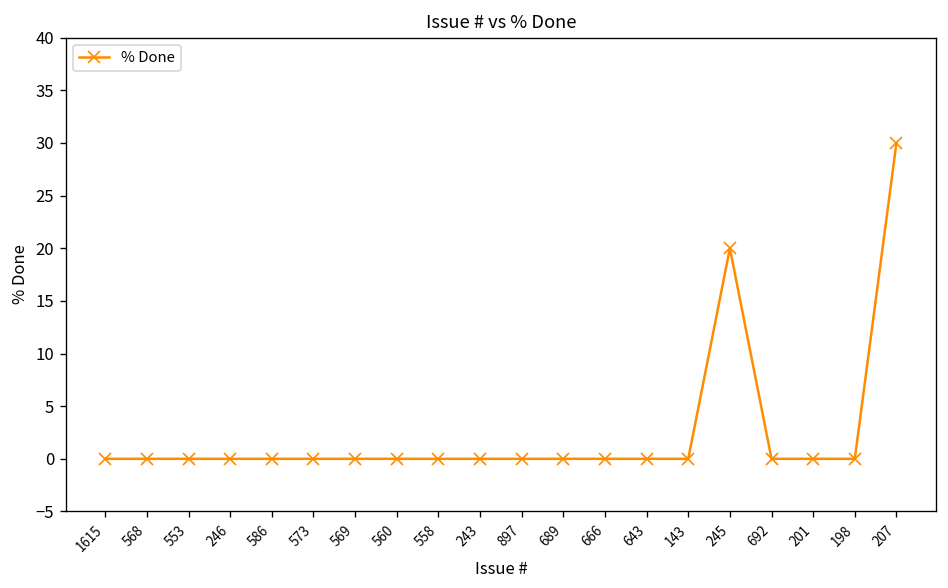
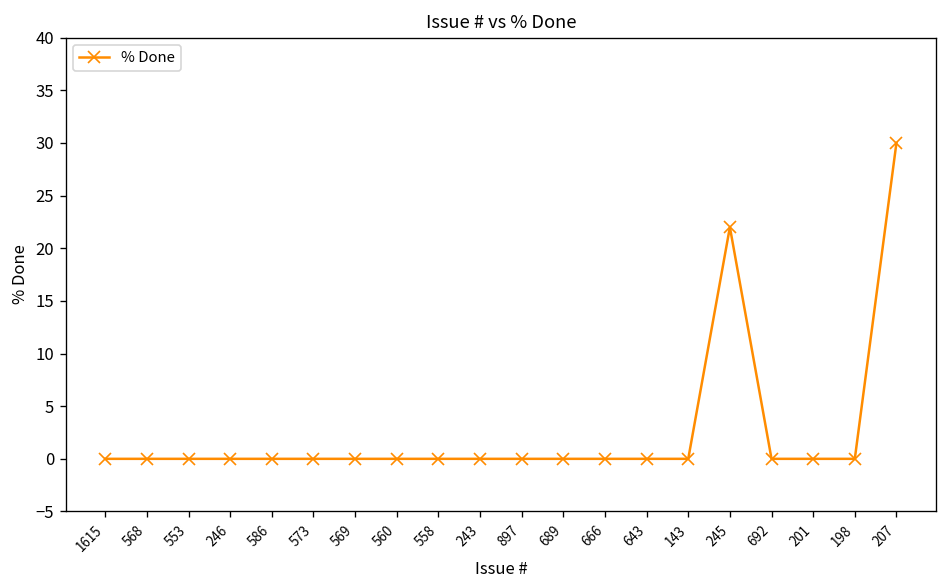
  {
    "1615": 0,
    "568": 0,
    "553": 0,
    "246": 0,
    "586": 0,
    "573": 0,
    "569": 0,
    "560": 0,
    "558": 0,
    "243": 0,
    "897": 0,
    "689": 0,
    "666": 0,
    "643": 0,
    "143": 0,
-   "245": 20,
+   "245": 22,
    "692": 0,
    "201": 0,
    "198": 0,
    "207": 30
  }
